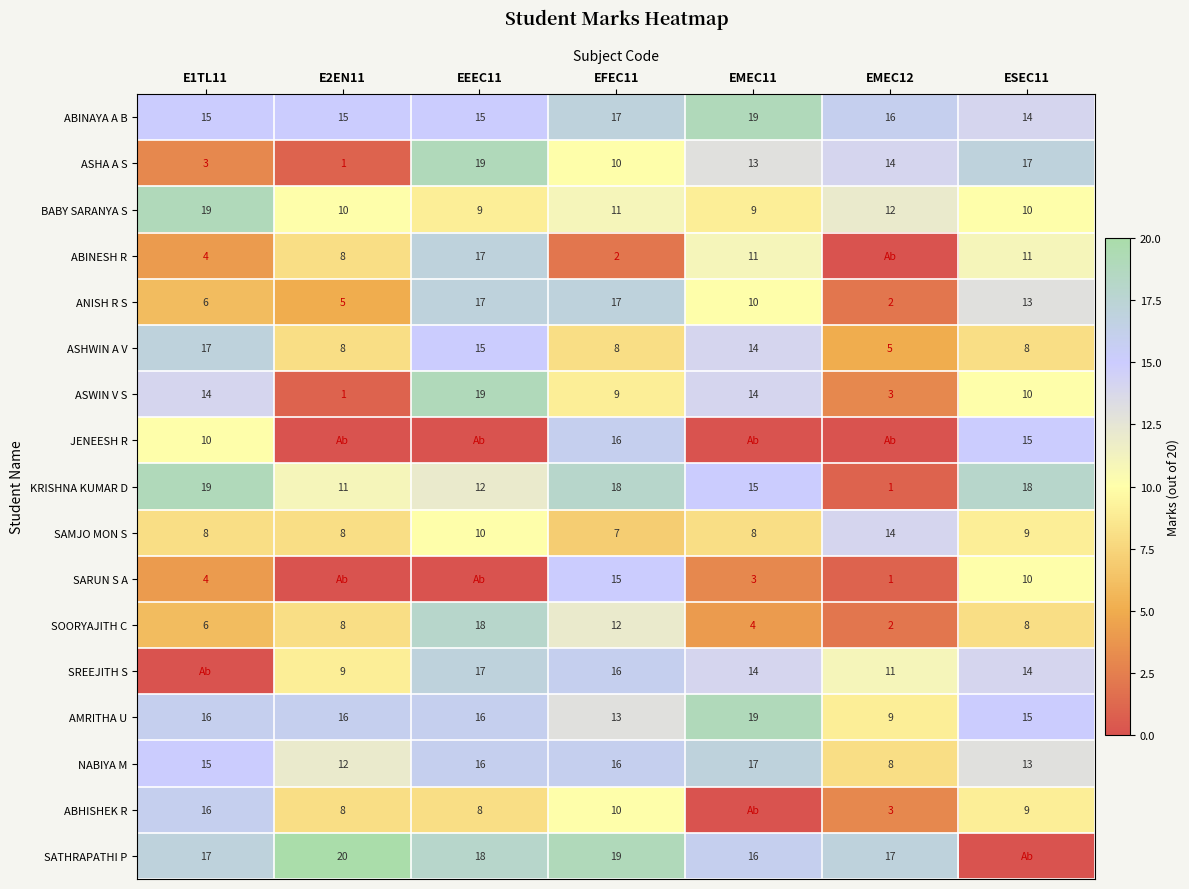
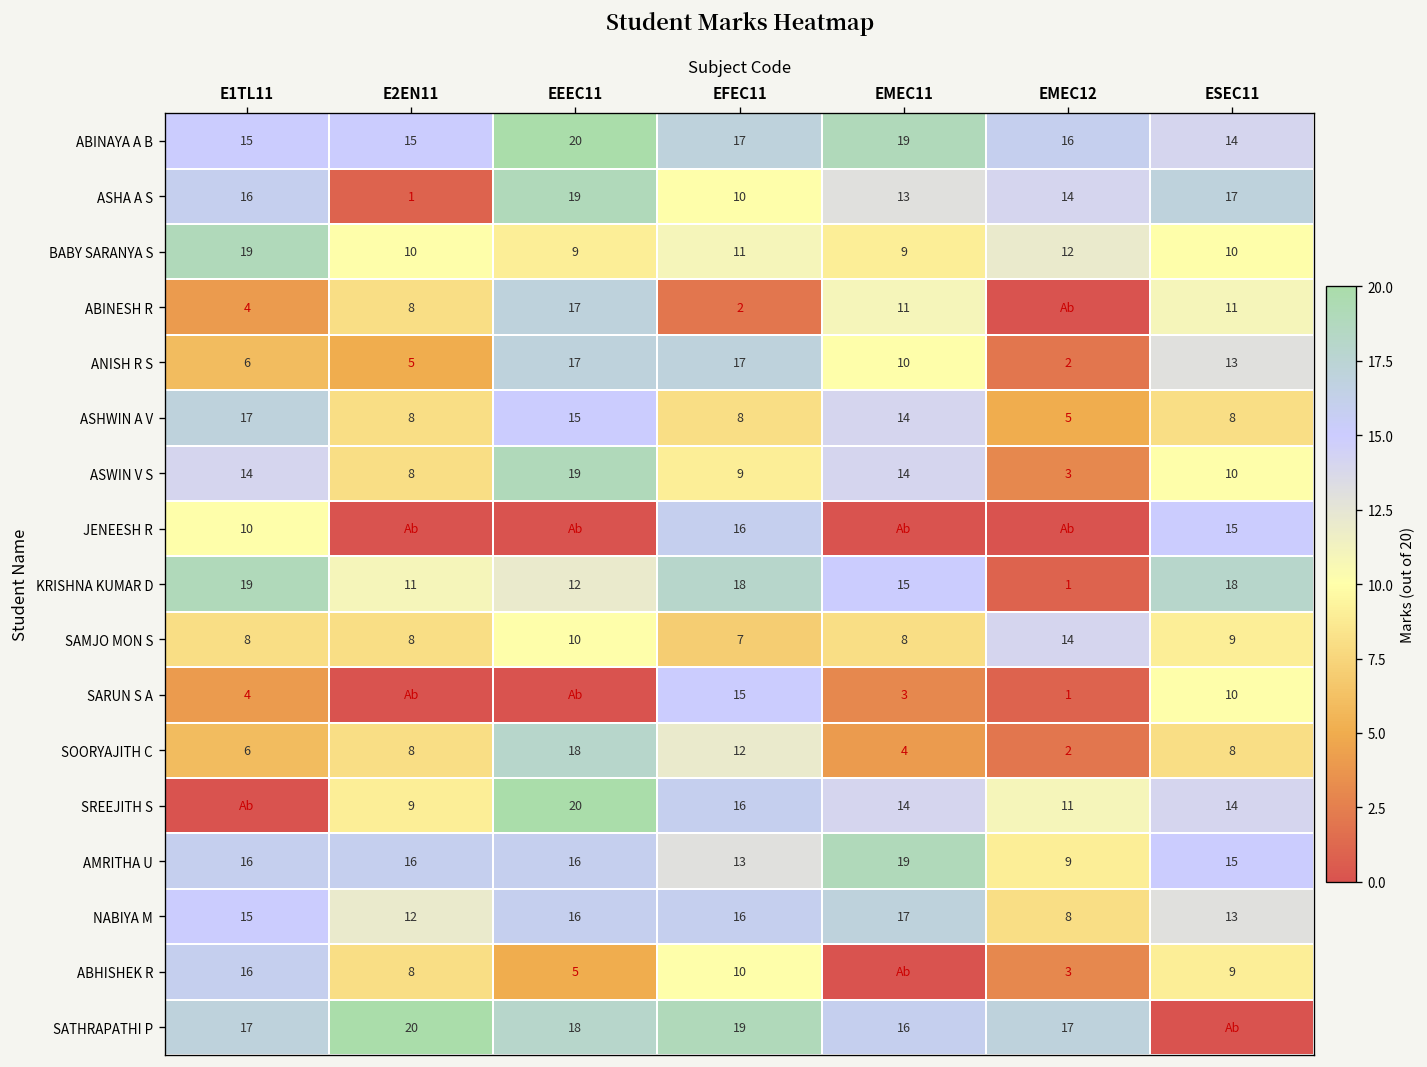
  {
    "ABINAYA A B": {
      "E1TL11": 15,
      "E2EN11": 15,
-     "EEEC11": 15,
+     "EEEC11": 20,
      "EFEC11": 17,
      "EMEC11": 19,
      "EMEC12": 16,
      "ESEC11": 14
    },
    "ASHA A S": {
-     "E1TL11": 3,
+     "E1TL11": 16,
      "E2EN11": 1,
      "EEEC11": 19,
      "EFEC11": 10,
      "EMEC11": 13,
      "EMEC12": 14,
      "ESEC11": 17
    },
    "BABY SARANYA S": {
      "E1TL11": 19,
      "E2EN11": 10,
      "EEEC11": 9,
      "EFEC11": 11,
      "EMEC11": 9,
      "EMEC12": 12,
      "ESEC11": 10
    },
    "ABINESH R": {
      "E1TL11": 4,
      "E2EN11": 8,
      "EEEC11": 17,
      "EFEC11": 2,
      "EMEC11": 11,
      "ESEC11": 11
    },
    "ANISH R S": {
      "E1TL11": 6,
      "E2EN11": 5,
      "EEEC11": 17,
      "EFEC11": 17,
      "EMEC11": 10,
      "EMEC12": 2,
      "ESEC11": 13
    },
    "ASHWIN A V": {
      "E1TL11": 17,
      "E2EN11": 8,
      "EEEC11": 15,
      "EFEC11": 8,
      "EMEC11": 14,
      "EMEC12": 5,
      "ESEC11": 8
    },
    "ASWIN V S": {
      "E1TL11": 14,
-     "E2EN11": 1,
+     "E2EN11": 8,
      "EEEC11": 19,
      "EFEC11": 9,
      "EMEC11": 14,
      "EMEC12": 3,
      "ESEC11": 10
    },
    "JENEESH R": {
      "E1TL11": 10,
      "EFEC11": 16,
      "ESEC11": 15
    },
    "KRISHNA KUMAR D": {
      "E1TL11": 19,
      "E2EN11": 11,
      "EEEC11": 12,
      "EFEC11": 18,
      "EMEC11": 15,
      "EMEC12": 1,
      "ESEC11": 18
    },
    "SAMJO MON S": {
      "E1TL11": 8,
      "E2EN11": 8,
      "EEEC11": 10,
      "EFEC11": 7,
      "EMEC11": 8,
      "EMEC12": 14,
      "ESEC11": 9
    },
    "SARUN S A": {
      "E1TL11": 4,
      "EFEC11": 15,
      "EMEC11": 3,
      "EMEC12": 1,
      "ESEC11": 10
    },
    "SOORYAJITH C": {
      "E1TL11": 6,
      "E2EN11": 8,
      "EEEC11": 18,
      "EFEC11": 12,
      "EMEC11": 4,
      "EMEC12": 2,
      "ESEC11": 8
    },
    "SREEJITH S": {
      "E2EN11": 9,
-     "EEEC11": 17,
+     "EEEC11": 20,
      "EFEC11": 16,
      "EMEC11": 14,
      "EMEC12": 11,
      "ESEC11": 14
    },
    "AMRITHA U": {
      "E1TL11": 16,
      "E2EN11": 16,
      "EEEC11": 16,
      "EFEC11": 13,
      "EMEC11": 19,
      "EMEC12": 9,
      "ESEC11": 15
    },
    "NABIYA M": {
      "E1TL11": 15,
      "E2EN11": 12,
      "EEEC11": 16,
      "EFEC11": 16,
      "EMEC11": 17,
      "EMEC12": 8,
      "ESEC11": 13
    },
    "ABHISHEK R": {
      "E1TL11": 16,
      "E2EN11": 8,
-     "EEEC11": 8,
+     "EEEC11": 5,
      "EFEC11": 10,
      "EMEC12": 3,
      "ESEC11": 9
    },
    "SATHRAPATHI P": {
      "E1TL11": 17,
      "E2EN11": 20,
      "EEEC11": 18,
      "EFEC11": 19,
      "EMEC11": 16,
      "EMEC12": 17
    }
  }
